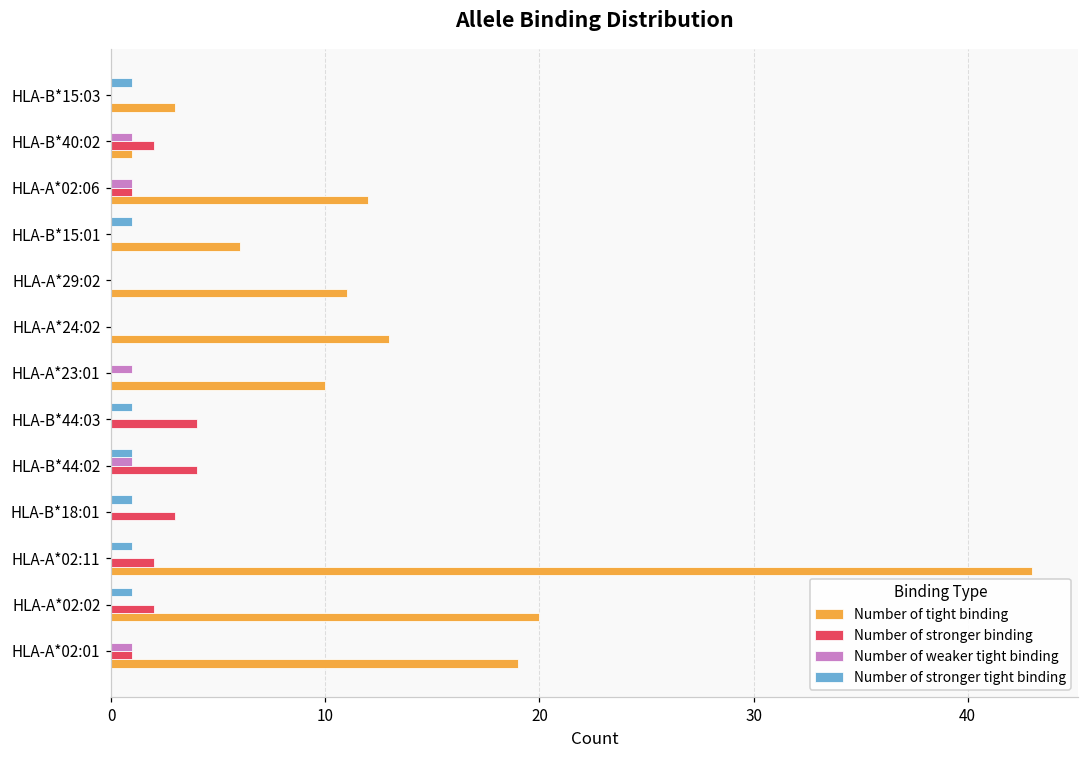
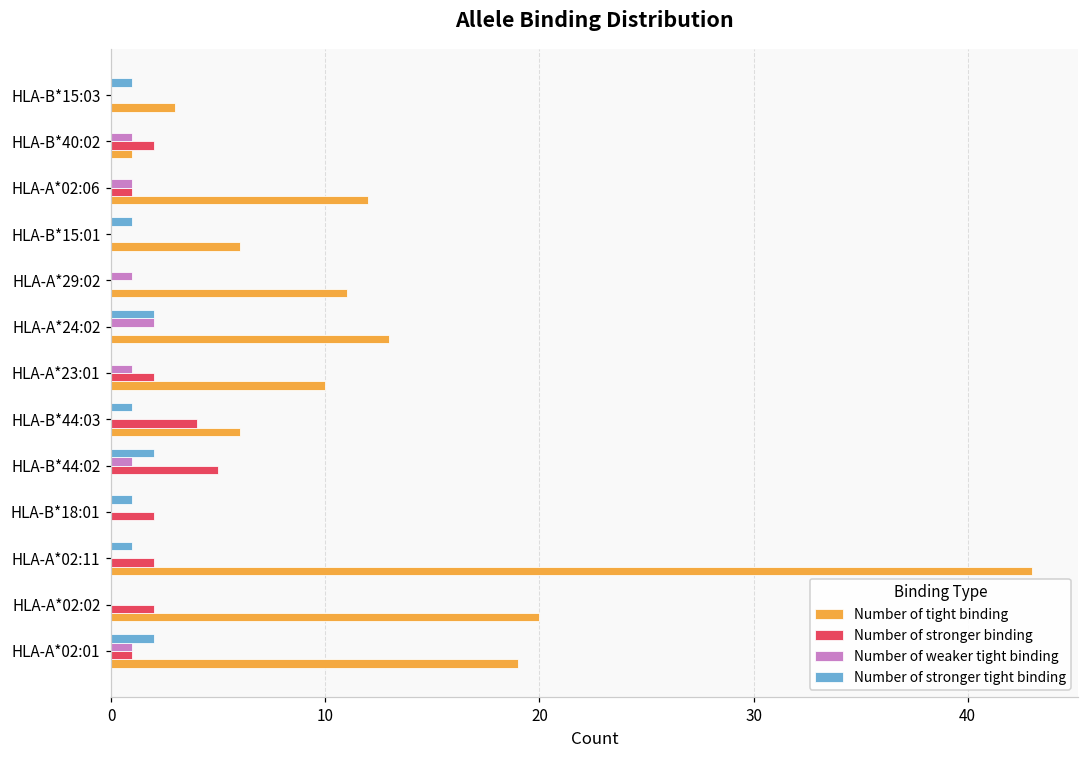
  {
    "Number of tight binding": {
      "HLA-B*15:03": 3,
      "HLA-B*40:02": 1,
      "HLA-A*02:06": 12,
      "HLA-B*15:01": 6,
      "HLA-A*29:02": 11,
      "HLA-A*24:02": 13,
      "HLA-A*23:01": 10,
-     "HLA-B*44:03": 0,
+     "HLA-B*44:03": 6,
      "HLA-B*44:02": 0,
      "HLA-B*18:01": 0,
      "HLA-A*02:11": 43,
      "HLA-A*02:02": 20,
      "HLA-A*02:01": 19
    },
    "Number of stronger binding": {
      "HLA-B*15:03": 0,
      "HLA-B*40:02": 2,
      "HLA-A*02:06": 1,
      "HLA-B*15:01": 0,
      "HLA-A*29:02": 0,
      "HLA-A*24:02": 0,
-     "HLA-A*23:01": 0,
+     "HLA-A*23:01": 2,
      "HLA-B*44:03": 4,
-     "HLA-B*44:02": 4,
-     "HLA-B*18:01": 3,
+     "HLA-B*44:02": 5,
+     "HLA-B*18:01": 2,
      "HLA-A*02:11": 2,
      "HLA-A*02:02": 2,
      "HLA-A*02:01": 1
    },
    "Number of weaker tight binding": {
      "HLA-B*15:03": 0,
      "HLA-B*40:02": 1,
      "HLA-A*02:06": 1,
      "HLA-B*15:01": 0,
-     "HLA-A*29:02": 0,
-     "HLA-A*24:02": 0,
+     "HLA-A*29:02": 1,
+     "HLA-A*24:02": 2,
      "HLA-A*23:01": 1,
      "HLA-B*44:03": 0,
      "HLA-B*44:02": 1,
      "HLA-B*18:01": 0,
      "HLA-A*02:11": 0,
      "HLA-A*02:02": 0,
      "HLA-A*02:01": 1
    },
    "Number of stronger tight binding": {
      "HLA-B*15:03": 1,
      "HLA-B*40:02": 0,
      "HLA-A*02:06": 0,
      "HLA-B*15:01": 1,
      "HLA-A*29:02": 0,
-     "HLA-A*24:02": 0,
+     "HLA-A*24:02": 2,
      "HLA-A*23:01": 0,
      "HLA-B*44:03": 1,
-     "HLA-B*44:02": 1,
+     "HLA-B*44:02": 2,
      "HLA-B*18:01": 1,
      "HLA-A*02:11": 1,
-     "HLA-A*02:02": 1,
-     "HLA-A*02:01": 0
+     "HLA-A*02:02": 0,
+     "HLA-A*02:01": 2
    }
  }
